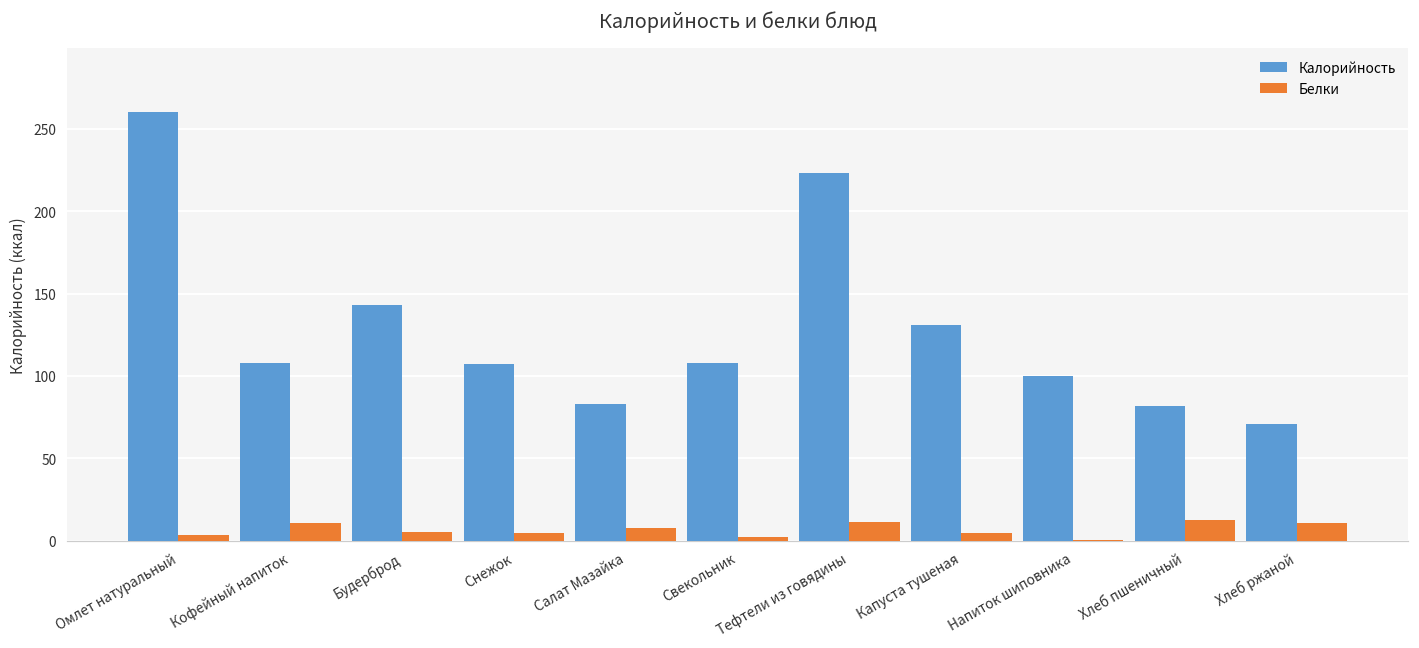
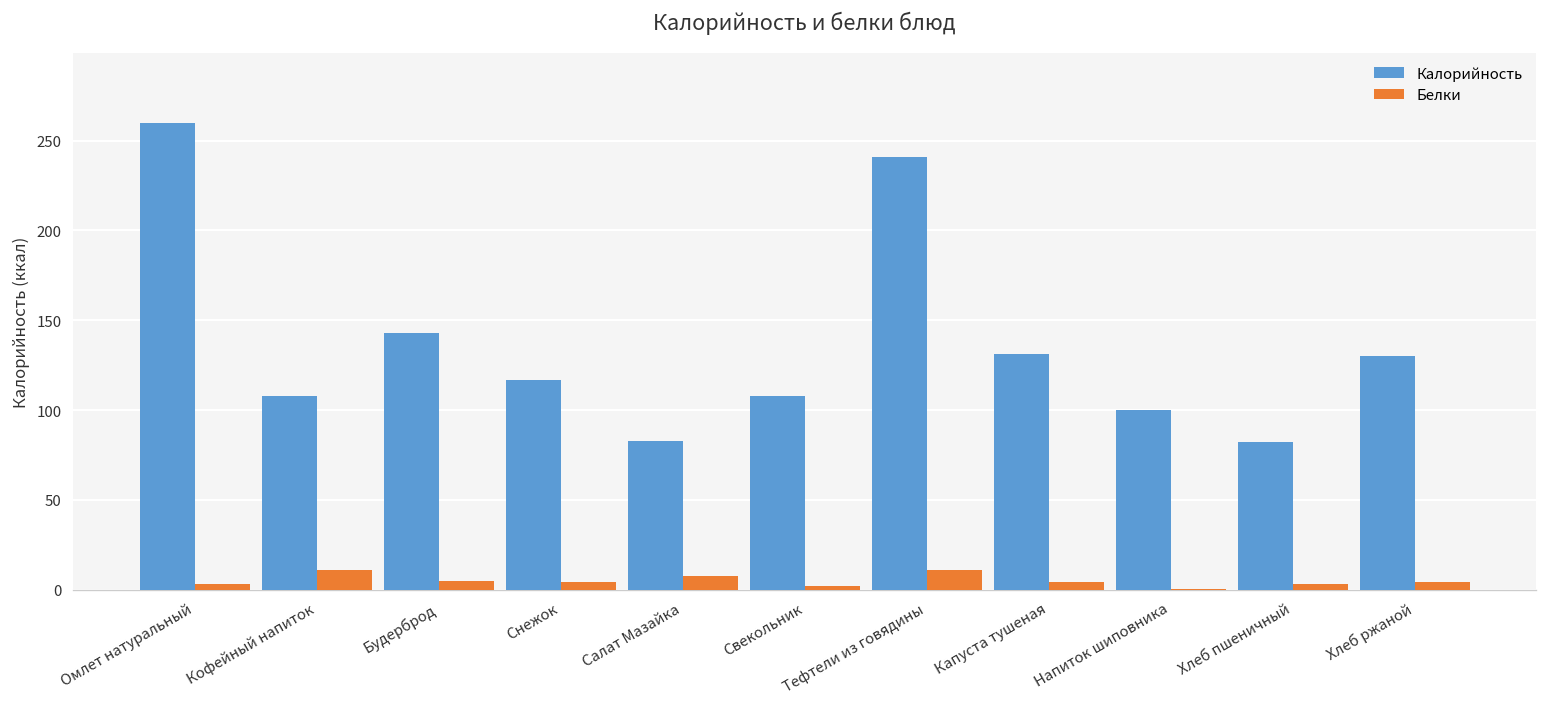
  {
    "Калорийность": {
      "Омлет натуральный": 260,
      "Кофейный напиток": 108,
      "Будерброд": 143,
-     "Снежок": 107,
+     "Снежок": 117,
      "Салат Мазайка": 83,
      "Свекольник": 108,
-     "Тефтели из говядины": 223,
+     "Тефтели из говядины": 241,
      "Капуста тушеная": 131,
      "Напиток шиповника": 100,
      "Хлеб пшеничный": 82,
-     "Хлеб ржаной": 71
+     "Хлеб ржаной": 130
    },
    "Белки": {
      "Омлет натуральный": 3,
      "Кофейный напиток": 11,
      "Будерброд": 5,
      "Снежок": 4,
      "Салат Мазайка": 8,
      "Свекольник": 2,
      "Тефтели из говядины": 11,
      "Капуста тушеная": 4,
-     "Хлеб пшеничный": 13,
-     "Хлеб ржаной": 11
+     "Хлеб пшеничный": 3,
+     "Хлеб ржаной": 4
    }
  }
